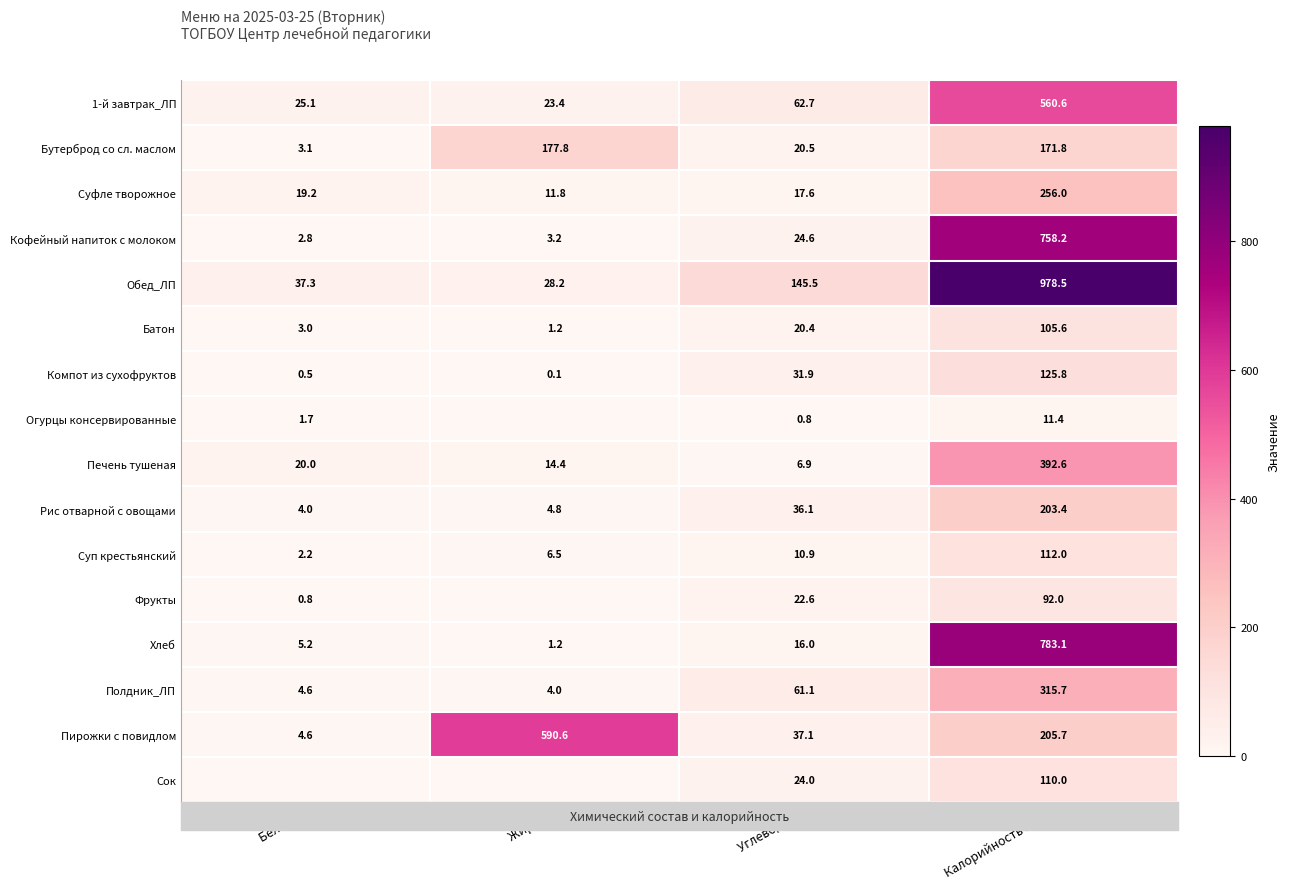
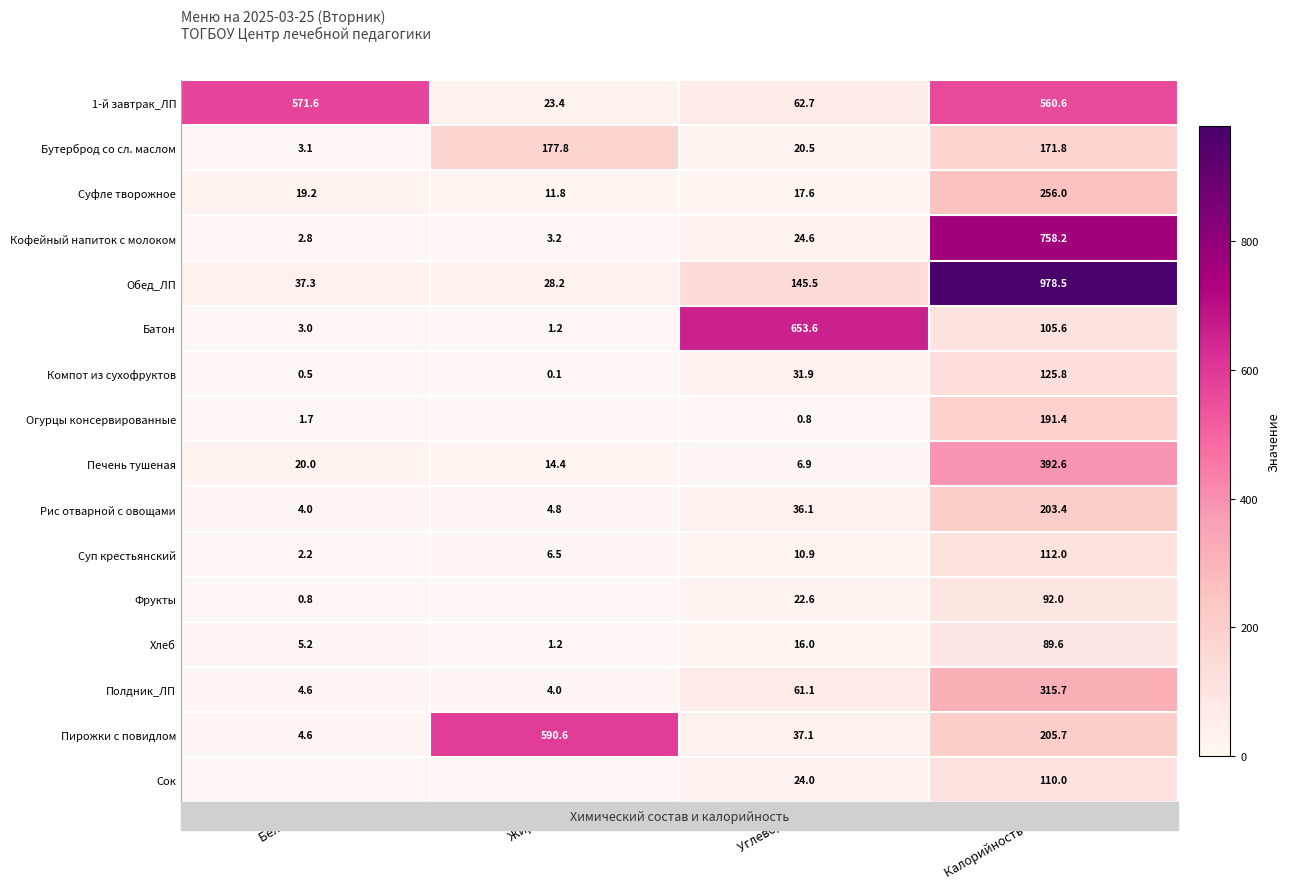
  {
    "1-й завтрак_ЛП": {
-     "Белки, г": 25.1,
+     "Белки, г": 571.6,
      "Жиры, г": 23.4,
      "Углеводы, г": 62.7,
      "Калорийность кКал": 560.6
    },
    "Бутерброд со сл. маслом": {
      "Белки, г": 3.1,
      "Жиры, г": 177.8,
      "Углеводы, г": 20.5,
      "Калорийность кКал": 171.8
    },
    "Суфле творожное": {
      "Белки, г": 19.2,
      "Жиры, г": 11.8,
      "Углеводы, г": 17.6,
      "Калорийность кКал": 256.0
    },
    "Кофейный напиток с молоком": {
      "Белки, г": 2.8,
      "Жиры, г": 3.2,
      "Углеводы, г": 24.6,
      "Калорийность кКал": 758.2
    },
    "Обед_ЛП": {
      "Белки, г": 37.3,
      "Жиры, г": 28.2,
      "Углеводы, г": 145.5,
      "Калорийность кКал": 978.5
    },
    "Батон": {
      "Белки, г": 3.0,
      "Жиры, г": 1.2,
-     "Углеводы, г": 20.4,
+     "Углеводы, г": 653.6,
      "Калорийность кКал": 105.6
    },
    "Компот из сухофруктов": {
      "Белки, г": 0.5,
      "Жиры, г": 0.1,
      "Углеводы, г": 31.9,
      "Калорийность кКал": 125.8
    },
    "Огурцы консервированные": {
      "Белки, г": 1.7,
      "Углеводы, г": 0.8,
-     "Калорийность кКал": 11.4
+     "Калорийность кКал": 191.4
    },
    "Печень тушеная": {
      "Белки, г": 20.0,
      "Жиры, г": 14.4,
      "Углеводы, г": 6.9,
      "Калорийность кКал": 392.6
    },
    "Рис отварной с овощами": {
      "Белки, г": 4.0,
      "Жиры, г": 4.8,
      "Углеводы, г": 36.1,
      "Калорийность кКал": 203.4
    },
    "Суп крестьянский": {
      "Белки, г": 2.2,
      "Жиры, г": 6.5,
      "Углеводы, г": 10.9,
      "Калорийность кКал": 112.0
    },
    "Фрукты": {
      "Белки, г": 0.8,
      "Углеводы, г": 22.6,
      "Калорийность кКал": 92.0
    },
    "Хлеб": {
      "Белки, г": 5.2,
      "Жиры, г": 1.2,
      "Углеводы, г": 16.0,
-     "Калорийность кКал": 783.1
+     "Калорийность кКал": 89.6
    },
    "Полдник_ЛП": {
      "Белки, г": 4.6,
      "Жиры, г": 4.0,
      "Углеводы, г": 61.1,
      "Калорийность кКал": 315.7
    },
    "Пирожки с повидлом": {
      "Белки, г": 4.6,
      "Жиры, г": 590.6,
      "Углеводы, г": 37.1,
      "Калорийность кКал": 205.7
    },
    "Сок": {
      "Углеводы, г": 24.0,
      "Калорийность кКал": 110.0
    }
  }
